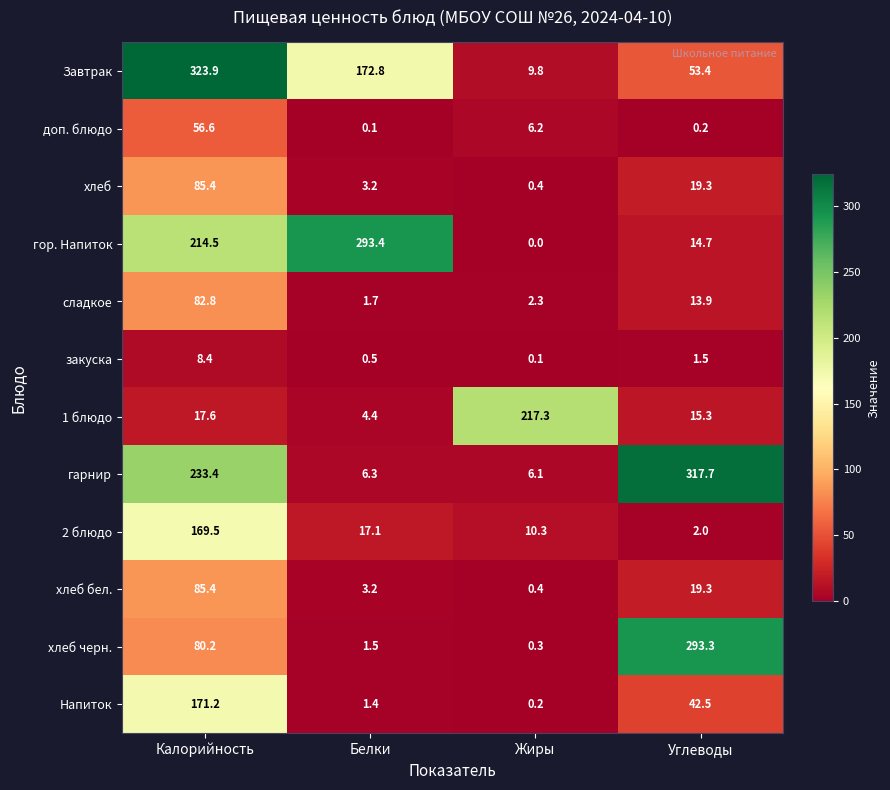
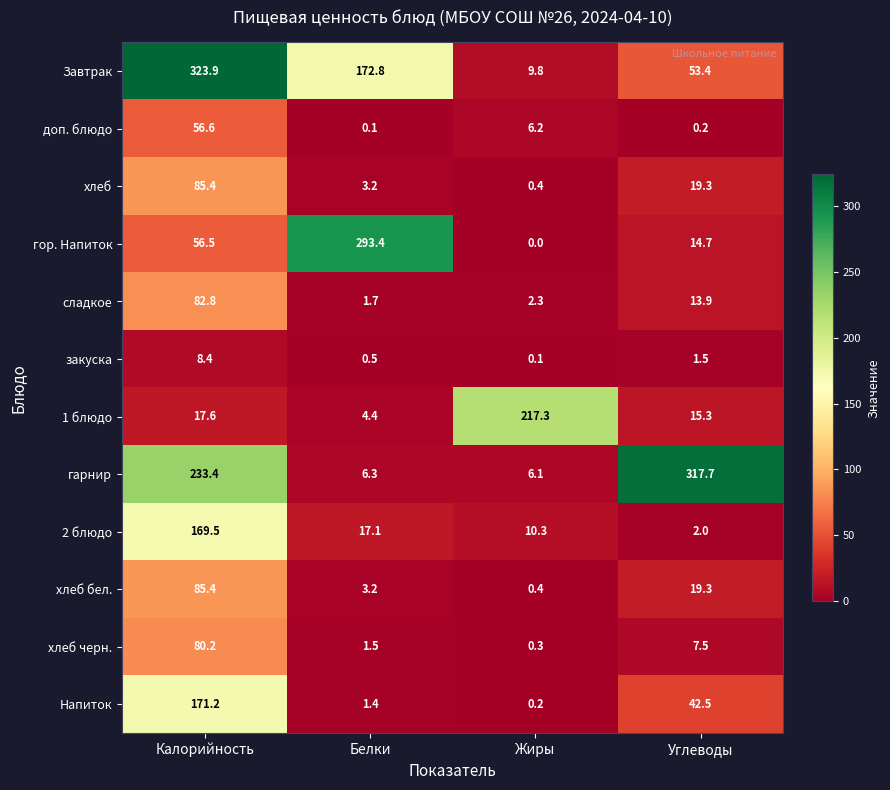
  {
    "Завтрак": {
      "Калорийность": 323.9,
      "Белки": 172.8,
      "Жиры": 9.8
    },
    "доп. блюдо": {
      "Калорийность": 56.6,
      "Белки": 0.1,
      "Жиры": 6.2,
      "Углеводы": 0.2
    },
    "хлеб": {
      "Калорийность": 85.4,
      "Белки": 3.2,
      "Жиры": 0.4,
      "Углеводы": 19.3
    },
    "гор. Напиток": {
-     "Калорийность": 214.5,
+     "Калорийность": 56.5,
      "Белки": 293.4,
      "Жиры": 0.0,
      "Углеводы": 14.7
    },
    "сладкое": {
      "Калорийность": 82.8,
      "Белки": 1.7,
      "Жиры": 2.3,
      "Углеводы": 13.9
    },
    "закуска": {
      "Калорийность": 8.4,
      "Белки": 0.5,
      "Жиры": 0.1,
      "Углеводы": 1.5
    },
    "1 блюдо": {
      "Калорийность": 17.6,
      "Белки": 4.4,
      "Жиры": 217.3,
      "Углеводы": 15.3
    },
    "гарнир": {
      "Калорийность": 233.4,
      "Белки": 6.3,
      "Жиры": 6.1,
      "Углеводы": 317.7
    },
    "2 блюдо": {
      "Калорийность": 169.5,
      "Белки": 17.1,
      "Жиры": 10.3,
      "Углеводы": 2.0
    },
    "хлеб бел.": {
      "Калорийность": 85.4,
      "Белки": 3.2,
      "Жиры": 0.4,
      "Углеводы": 19.3
    },
    "хлеб черн.": {
      "Калорийность": 80.2,
      "Белки": 1.5,
      "Жиры": 0.3,
-     "Углеводы": 293.3
+     "Углеводы": 7.5
    },
    "Напиток": {
      "Калорийность": 171.2,
      "Белки": 1.4,
      "Жиры": 0.2,
      "Углеводы": 42.5
    }
  }
